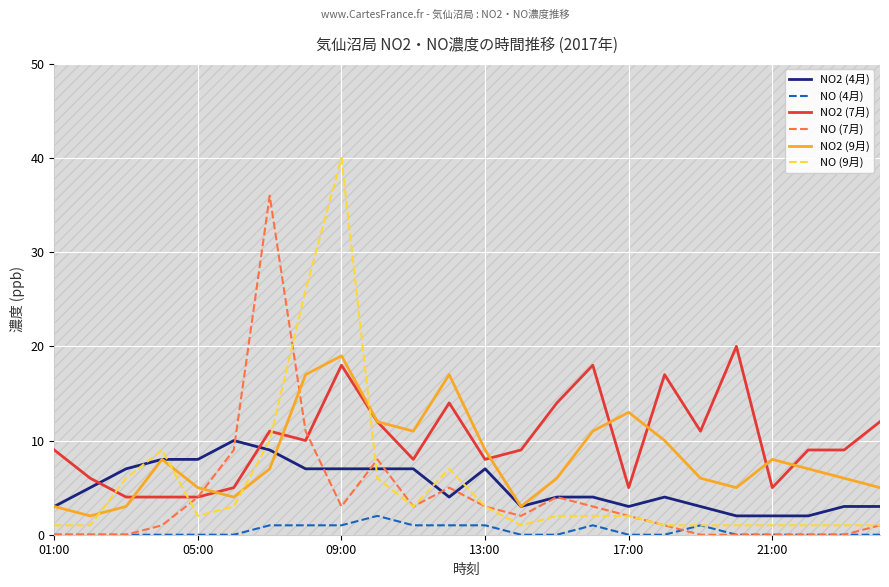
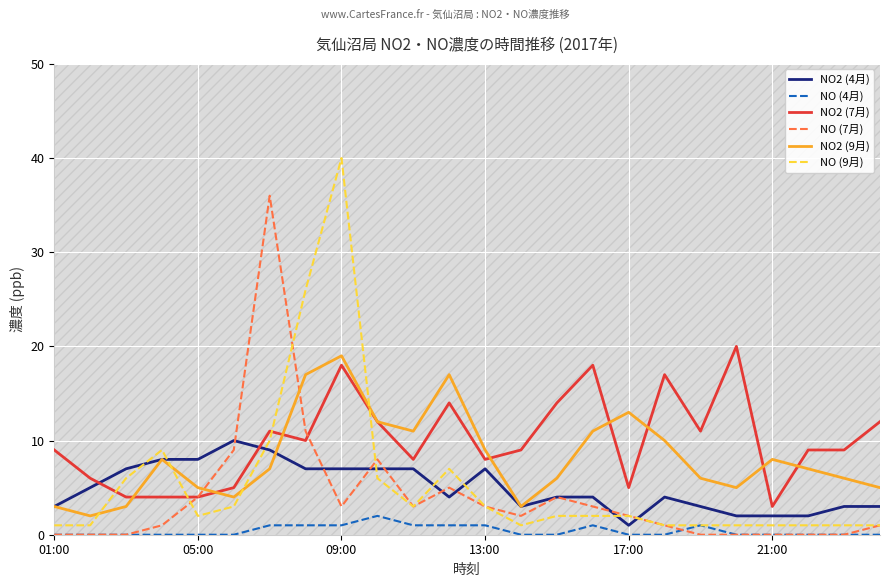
  {
    "NO2 (4月)": {
      "05:00": 8,
      "09:00": 7,
      "13:00": 7,
-     "17:00": 3,
+     "17:00": 1,
      "21:00": 2
    },
    "NO (4月)": {
      "05:00": 0,
      "09:00": 1,
      "13:00": 1,
      "17:00": 0
    },
    "NO2 (7月)": {
      "01:00": 9,
      "09:00": 18,
      "13:00": 8,
      "17:00": 5,
-     "21:00": 5
+     "21:00": 3
    },
    "NO (7月)": {
      "09:00": 3
    }
  }
